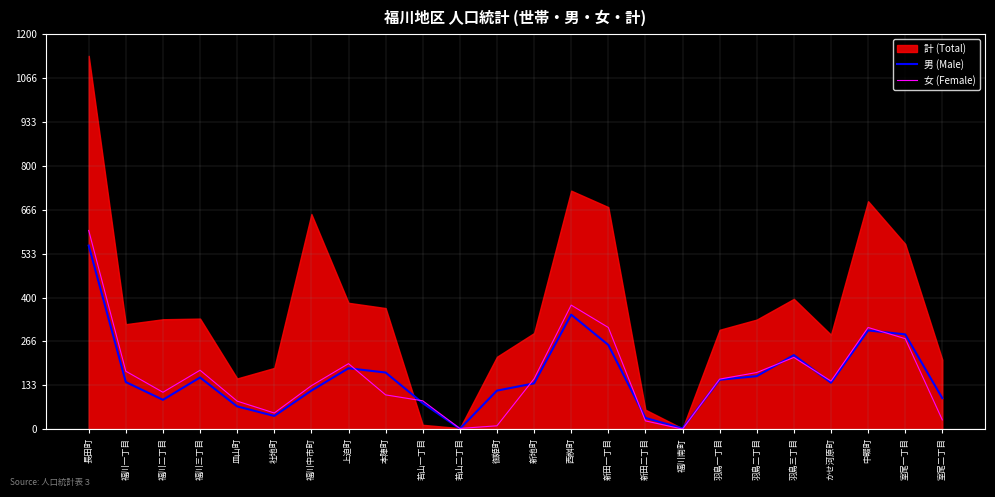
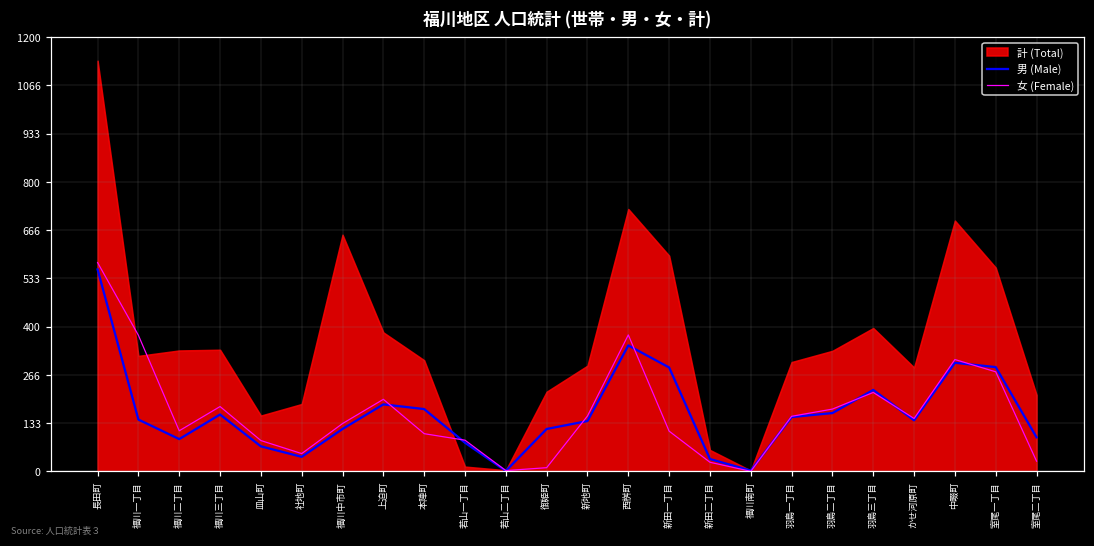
  {
    "男 (Male)": {
      "長田町": 560,
      "福川一丁目": 140,
      "福川二丁目": 90,
      "福川三丁目": 160,
      "皿山町": 70,
      "社地町": 40,
      "福川中市町": 120,
      "上迫町": 190,
      "本陣町": 170,
      "御姫町": 120,
      "新地町": 140,
      "西桝町": 350,
-     "新田一丁目": 260,
+     "新田一丁目": 290,
      "新田二丁目": 30,
      "羽島二丁目": 160,
      "中畷町": 300,
      "室尾一丁目": 290,
      "室尾二丁目": 90
    },
    "計 (Total)": {
      "長田町": 1140,
      "福川一丁目": 320,
      "福川二丁目": 330,
      "福川三丁目": 340,
      "皿山町": 150,
      "社地町": 190,
      "福川中市町": 650,
      "上迫町": 380,
-     "本陣町": 370,
+     "本陣町": 310,
      "若山一丁目": 10,
      "御姫町": 220,
      "新地町": 290,
      "西桝町": 730,
-     "新田一丁目": 680,
+     "新田一丁目": 600,
      "新田二丁目": 60,
      "羽島一丁目": 300,
      "羽島二丁目": 330,
      "羽島三丁目": 400,
      "かせ河原町": 290,
      "中畷町": 690,
      "室尾一丁目": 560,
      "室尾二丁目": 210
    },
    "女 (Female)": {
-     "長田町": 600,
-     "福川一丁目": 180,
+     "長田町": 580,
+     "福川一丁目": 380,
      "福川二丁目": 110,
      "福川三丁目": 180,
      "皿山町": 90,
      "社地町": 50,
      "福川中市町": 130,
      "上迫町": 200,
      "本陣町": 100,
      "御姫町": 10,
      "新地町": 150,
      "西桝町": 380,
-     "新田一丁目": 310,
+     "新田一丁目": 110,
      "新田二丁目": 30,
      "羽島二丁目": 170,
      "中畷町": 310,
      "室尾一丁目": 280,
      "室尾二丁目": 30
    }
  }
